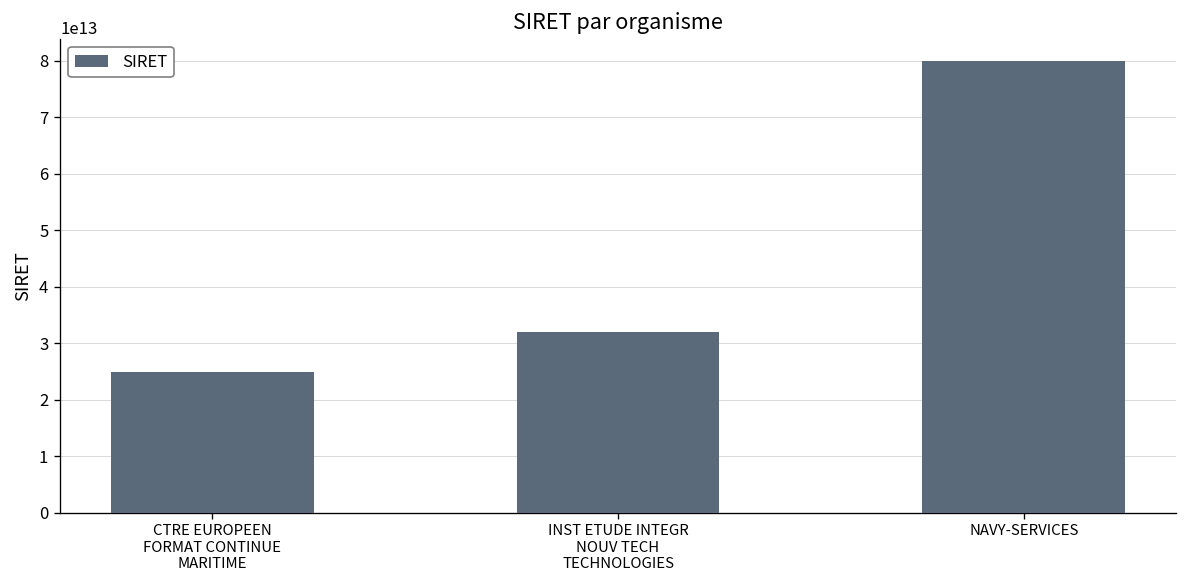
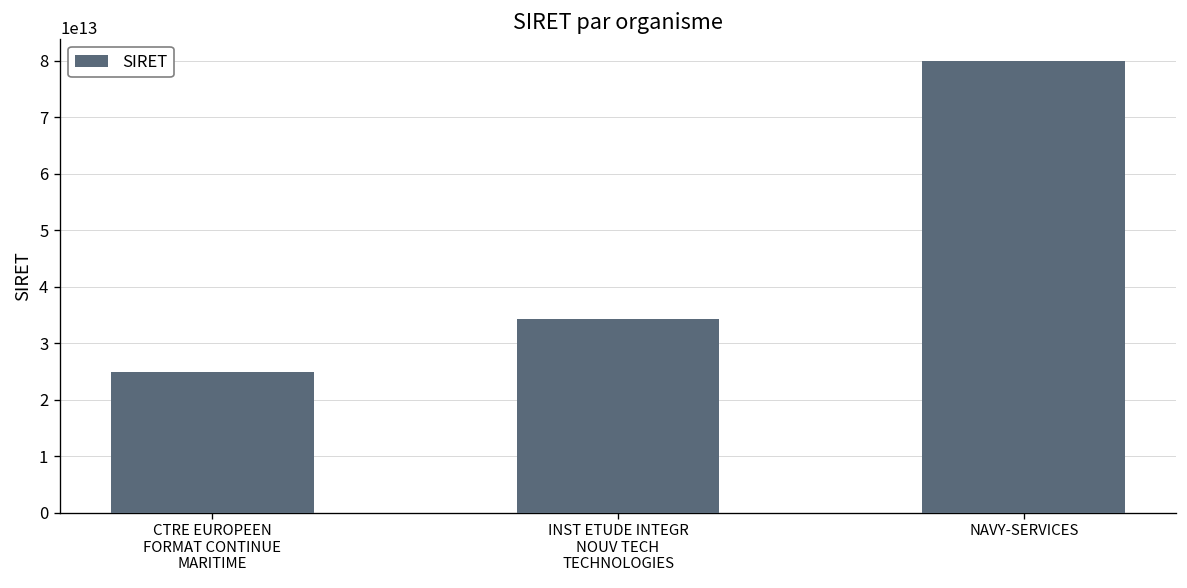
  {
    "CTRE EUROPEEN FORMAT CONTINUE MARITIME": 25000000000000,
-   "INST ETUDE INTEGR NOUV TECH TECHNOLOGIES": 32000000000000,
+   "INST ETUDE INTEGR NOUV TECH TECHNOLOGIES": 34000000000000,
    "NAVY-SERVICES": 80000000000000
  }
